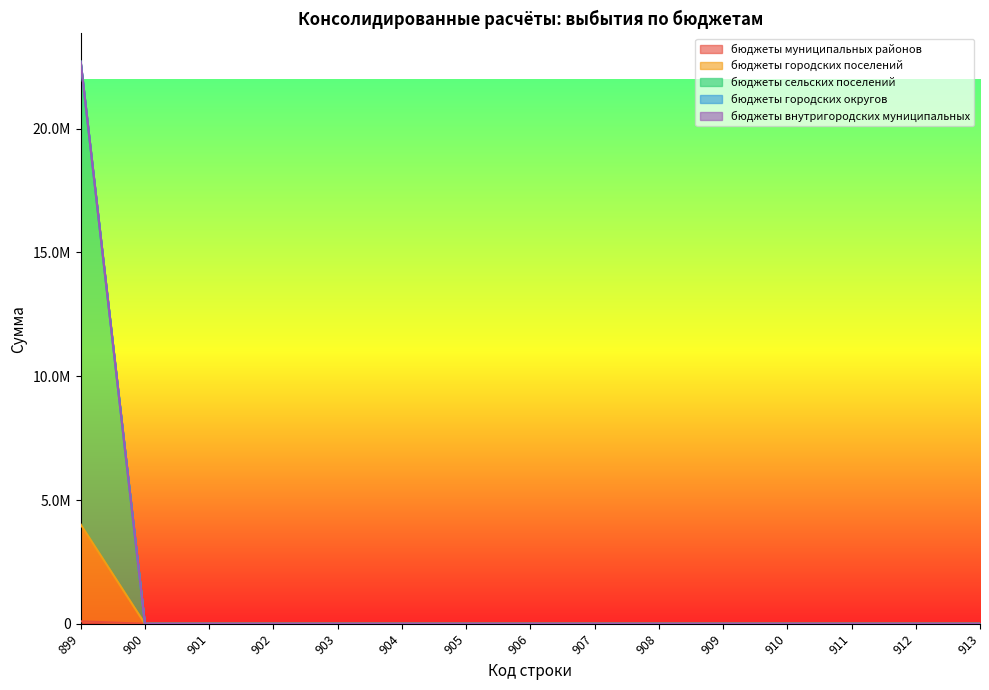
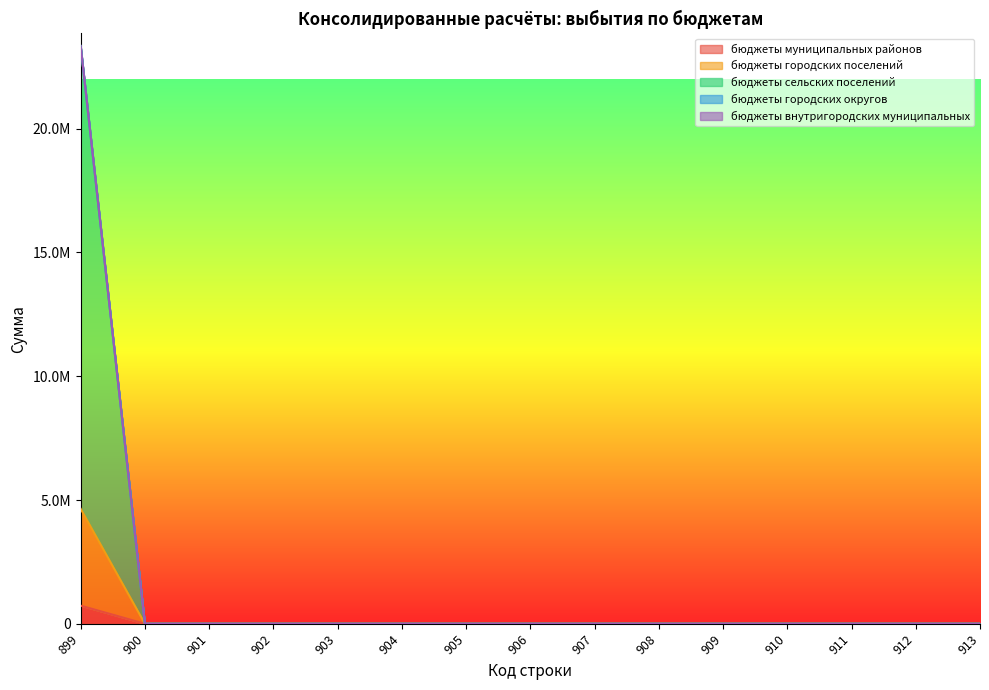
  {
    "бюджеты муниципальных районов": {
-     "899": 100000
+     "899": 700000
    },
    "бюджеты городских поселений": {
      "899": 3900000
    }
  }
